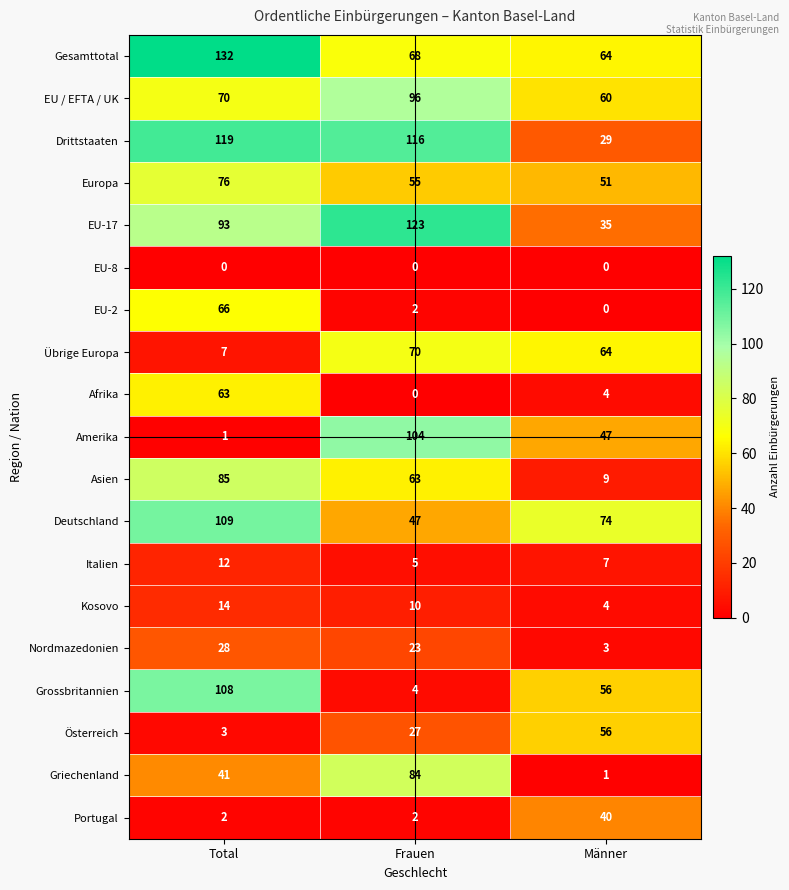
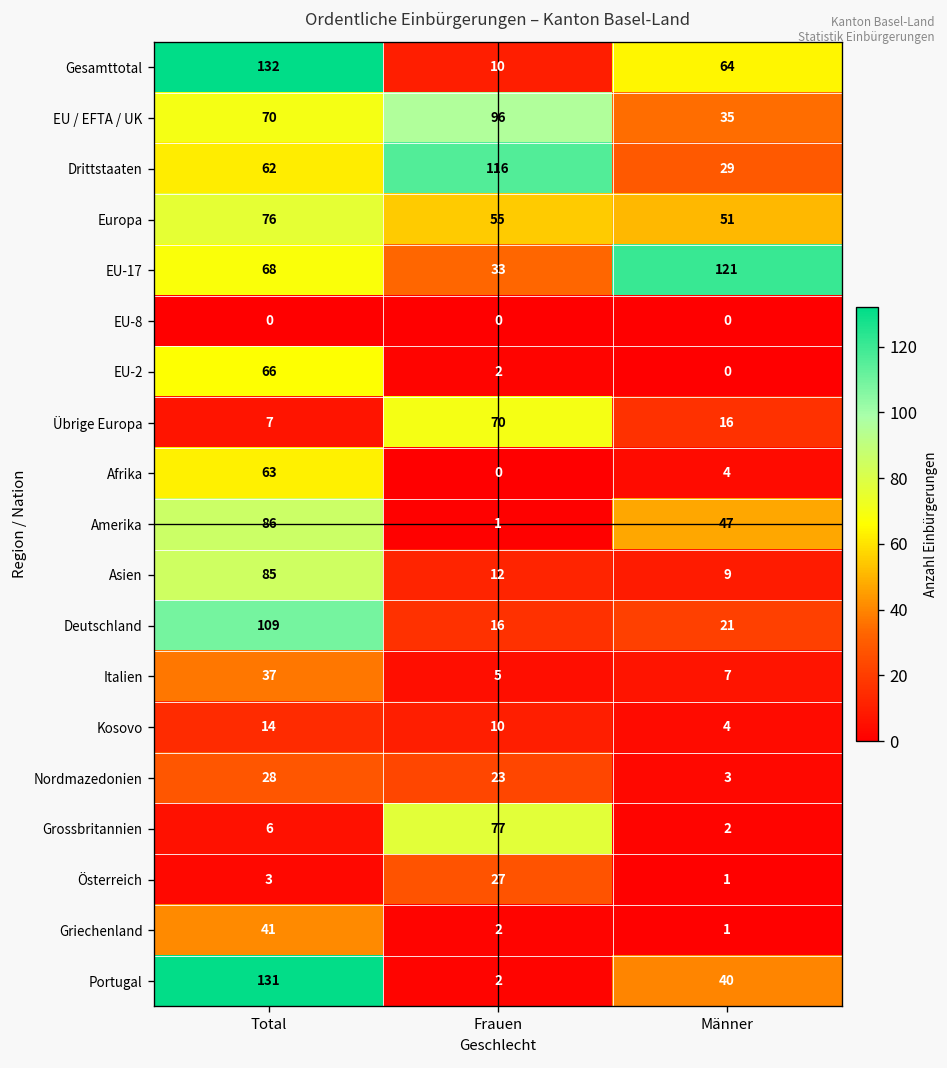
  {
    "Gesamttotal": {
      "Total": 132,
-     "Frauen": 68,
+     "Frauen": 10,
      "Männer": 64
    },
    "EU / EFTA / UK": {
      "Total": 70,
      "Frauen": 96,
-     "Männer": 60
+     "Männer": 35
    },
    "Drittstaaten": {
-     "Total": 119,
+     "Total": 62,
      "Frauen": 116,
      "Männer": 29
    },
    "Europa": {
      "Total": 76,
      "Frauen": 55,
      "Männer": 51
    },
    "EU-17": {
-     "Total": 93,
-     "Frauen": 123,
-     "Männer": 35
+     "Total": 68,
+     "Frauen": 33,
+     "Männer": 121
    },
    "EU-8": {
      "Total": 0,
      "Frauen": 0,
      "Männer": 0
    },
    "EU-2": {
      "Total": 66,
      "Frauen": 2,
      "Männer": 0
    },
    "Übrige Europa": {
      "Total": 7,
      "Frauen": 70,
-     "Männer": 64
+     "Männer": 16
    },
    "Afrika": {
      "Total": 63,
      "Frauen": 0,
      "Männer": 4
    },
    "Amerika": {
-     "Total": 1,
-     "Frauen": 104,
+     "Total": 86,
+     "Frauen": 1,
      "Männer": 47
    },
    "Asien": {
      "Total": 85,
-     "Frauen": 63,
+     "Frauen": 12,
      "Männer": 9
    },
    "Deutschland": {
      "Total": 109,
-     "Frauen": 47,
-     "Männer": 74
+     "Frauen": 16,
+     "Männer": 21
    },
    "Italien": {
-     "Total": 12,
+     "Total": 37,
      "Frauen": 5,
      "Männer": 7
    },
    "Kosovo": {
      "Total": 14,
      "Frauen": 10,
      "Männer": 4
    },
    "Nordmazedonien": {
      "Total": 28,
      "Frauen": 23,
      "Männer": 3
    },
    "Grossbritannien": {
-     "Total": 108,
-     "Frauen": 4,
-     "Männer": 56
+     "Total": 6,
+     "Frauen": 77,
+     "Männer": 2
    },
    "Österreich": {
      "Total": 3,
      "Frauen": 27,
-     "Männer": 56
+     "Männer": 1
    },
    "Griechenland": {
      "Total": 41,
-     "Frauen": 84,
+     "Frauen": 2,
      "Männer": 1
    },
    "Portugal": {
-     "Total": 2,
+     "Total": 131,
      "Frauen": 2,
      "Männer": 40
    }
  }
